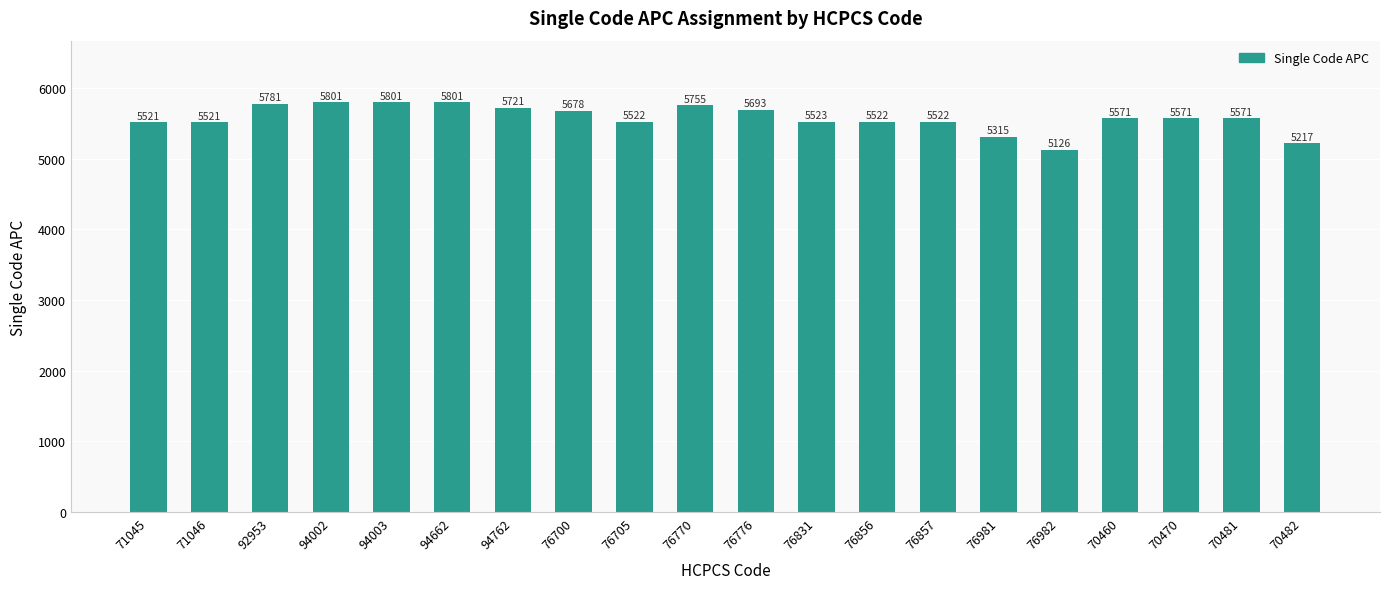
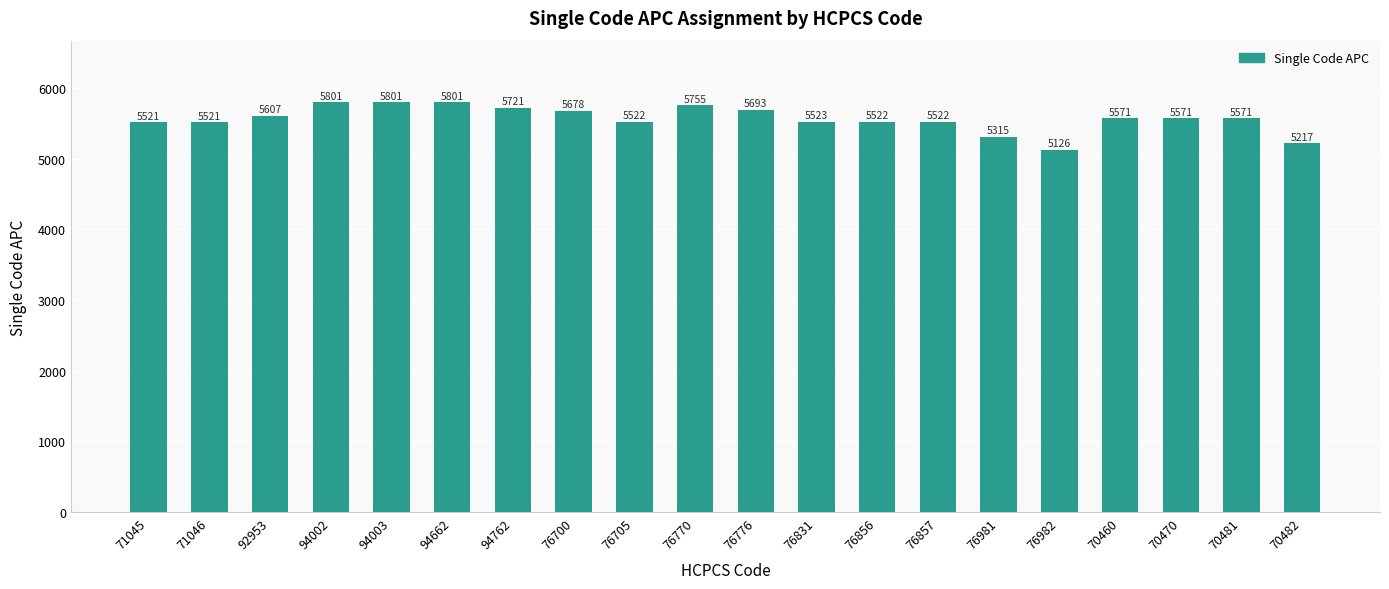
  {
    "71045": 5521,
    "71046": 5521,
-   "92953": 5781,
+   "92953": 5607,
    "94002": 5801,
    "94003": 5801,
    "94662": 5801,
    "94762": 5721,
    "76700": 5678,
    "76705": 5522,
    "76770": 5755,
    "76776": 5693,
    "76831": 5523,
    "76856": 5522,
    "76857": 5522,
    "76981": 5315,
    "76982": 5126,
    "70460": 5571,
    "70470": 5571,
    "70481": 5571,
    "70482": 5217
  }
